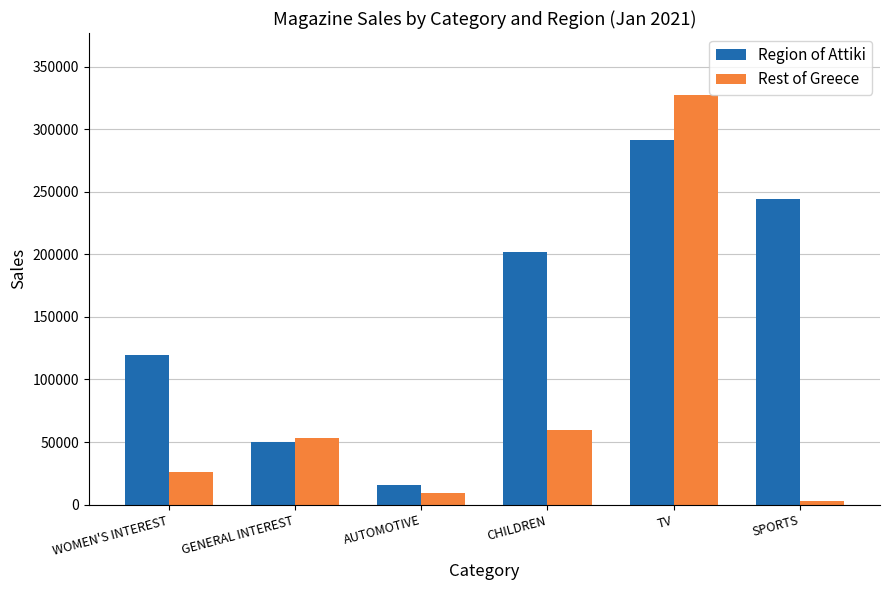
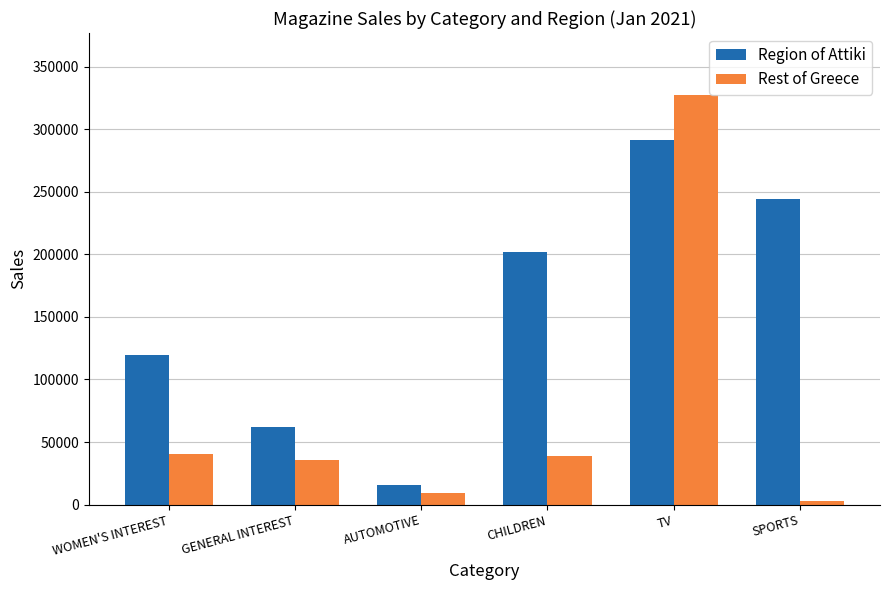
  {
    "Region of Attiki": {
      "WOMEN'S INTEREST": 119000,
-     "GENERAL INTEREST": 50000,
+     "GENERAL INTEREST": 62000,
      "AUTOMOTIVE": 16000,
      "CHILDREN": 202000,
      "TV": 291000,
      "SPORTS": 244000
    },
    "Rest of Greece": {
-     "WOMEN'S INTEREST": 26000,
-     "GENERAL INTEREST": 53000,
+     "WOMEN'S INTEREST": 41000,
+     "GENERAL INTEREST": 36000,
      "AUTOMOTIVE": 9000,
-     "CHILDREN": 59000,
+     "CHILDREN": 39000,
      "TV": 328000,
      "SPORTS": 3000
    }
  }
